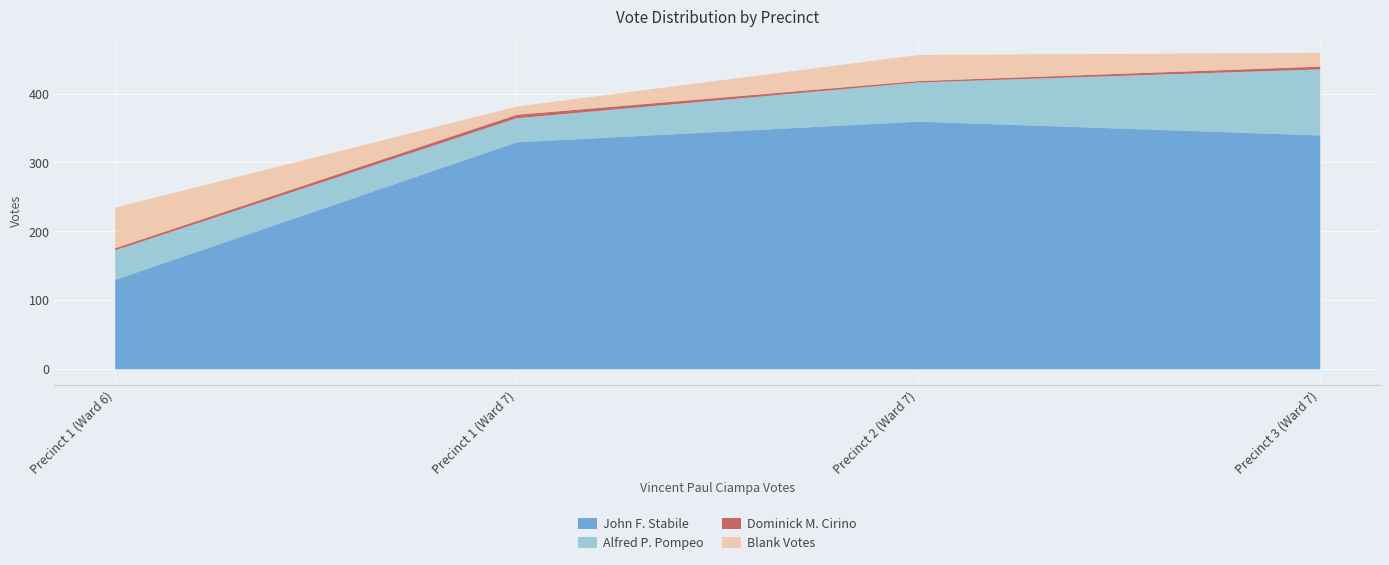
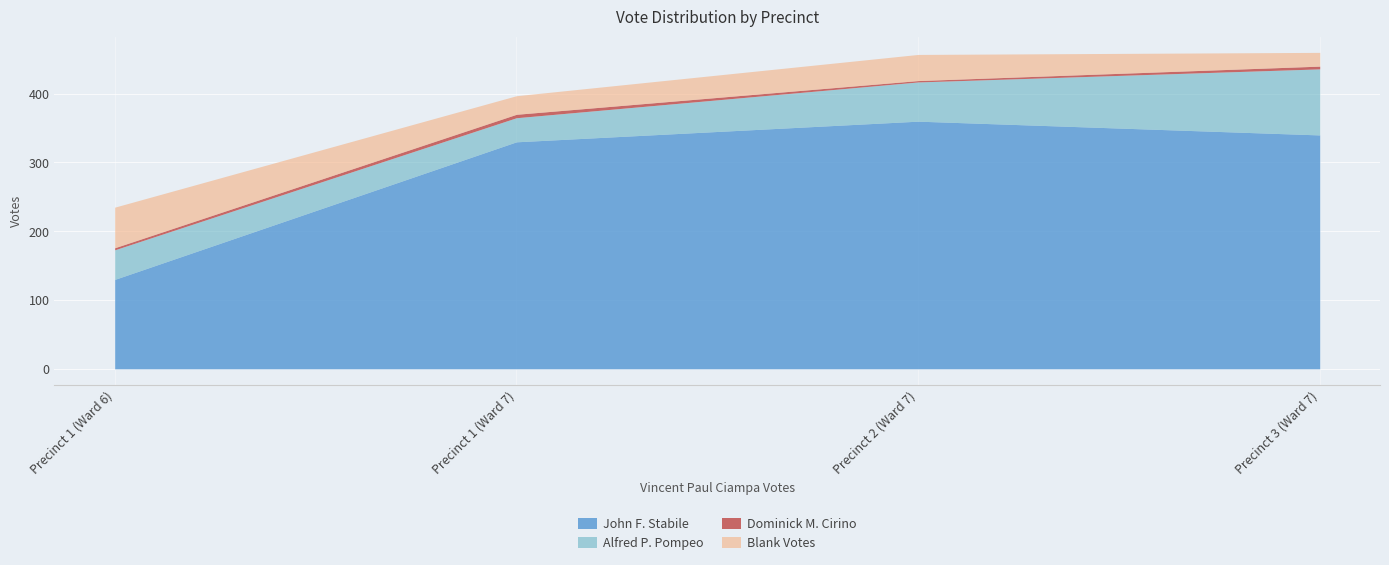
  {
    "Dominick M. Cirino": {
      "Precinct 1 (Ward 7)": 10,
      "Precinct 3 (Ward 7)": 0
    },
    "Blank Votes": {
      "Precinct 1 (Ward 6)": 60,
-     "Precinct 1 (Ward 7)": 10,
+     "Precinct 1 (Ward 7)": 30,
      "Precinct 2 (Ward 7)": 40,
      "Precinct 3 (Ward 7)": 20
    }
  }
